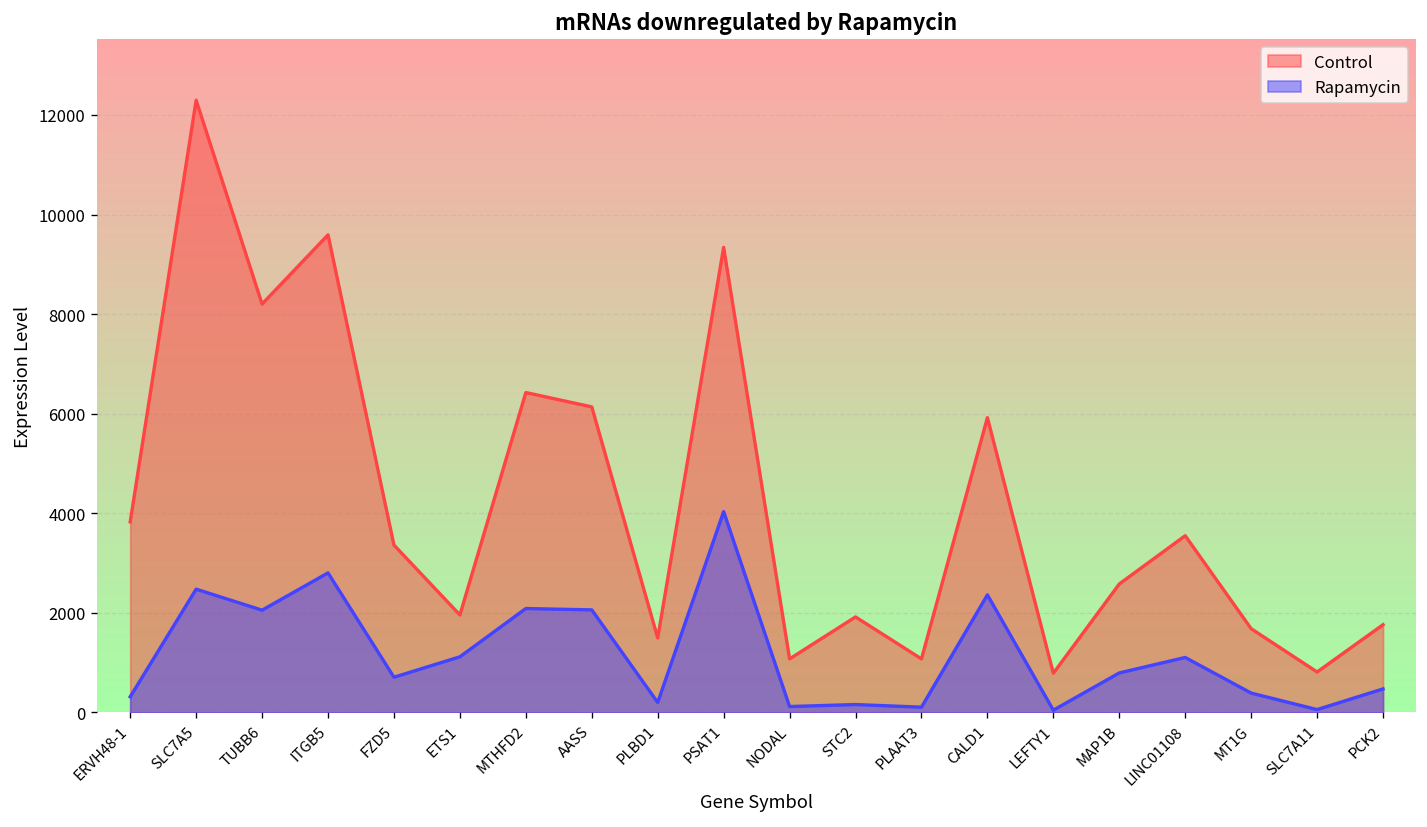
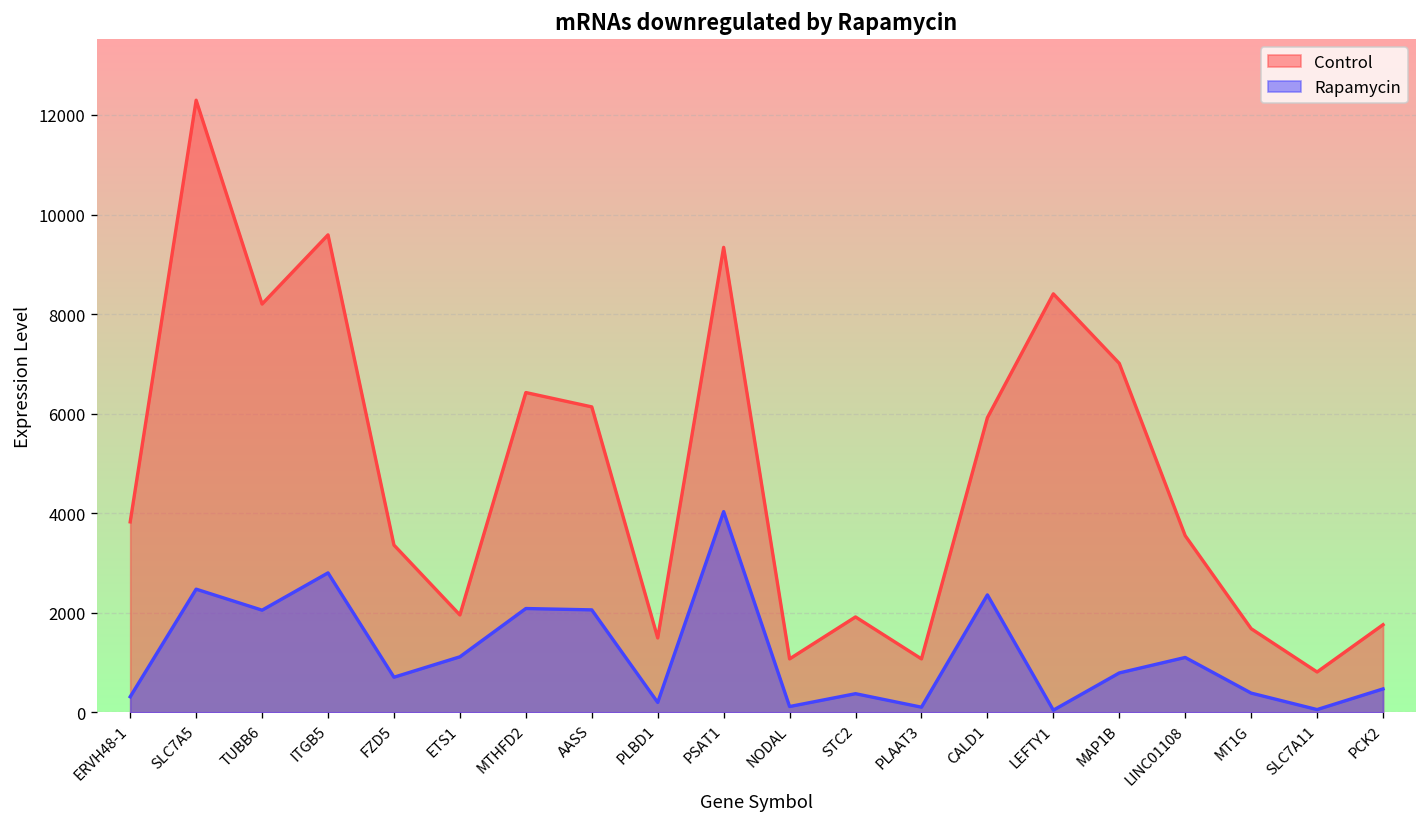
  {
    "Control": {
      "ERVH48-1": 3800,
      "SLC7A5": 12300,
      "TUBB6": 8200,
      "ITGB5": 9600,
      "FZD5": 3400,
      "ETS1": 2000,
      "MTHFD2": 6400,
      "AASS": 6100,
      "PLBD1": 1500,
      "PSAT1": 9300,
      "NODAL": 1100,
      "STC2": 1900,
      "PLAAT3": 1100,
      "CALD1": 5900,
-     "LEFTY1": 800,
-     "MAP1B": 2600,
+     "LEFTY1": 8400,
+     "MAP1B": 7000,
      "LINC01108": 3500,
      "MT1G": 1700,
      "SLC7A11": 800,
      "PCK2": 1800
    },
    "Rapamycin": {
      "ERVH48-1": 300,
      "SLC7A5": 2500,
      "TUBB6": 2100,
      "ITGB5": 2800,
      "FZD5": 700,
      "ETS1": 1100,
      "MTHFD2": 2100,
      "AASS": 2100,
      "PLBD1": 200,
      "PSAT1": 4000,
      "NODAL": 100,
-     "STC2": 200,
+     "STC2": 400,
      "PLAAT3": 100,
      "CALD1": 2400,
      "LEFTY1": 0,
      "MAP1B": 800,
      "LINC01108": 1100,
      "MT1G": 400,
      "SLC7A11": 100,
      "PCK2": 500
    }
  }
